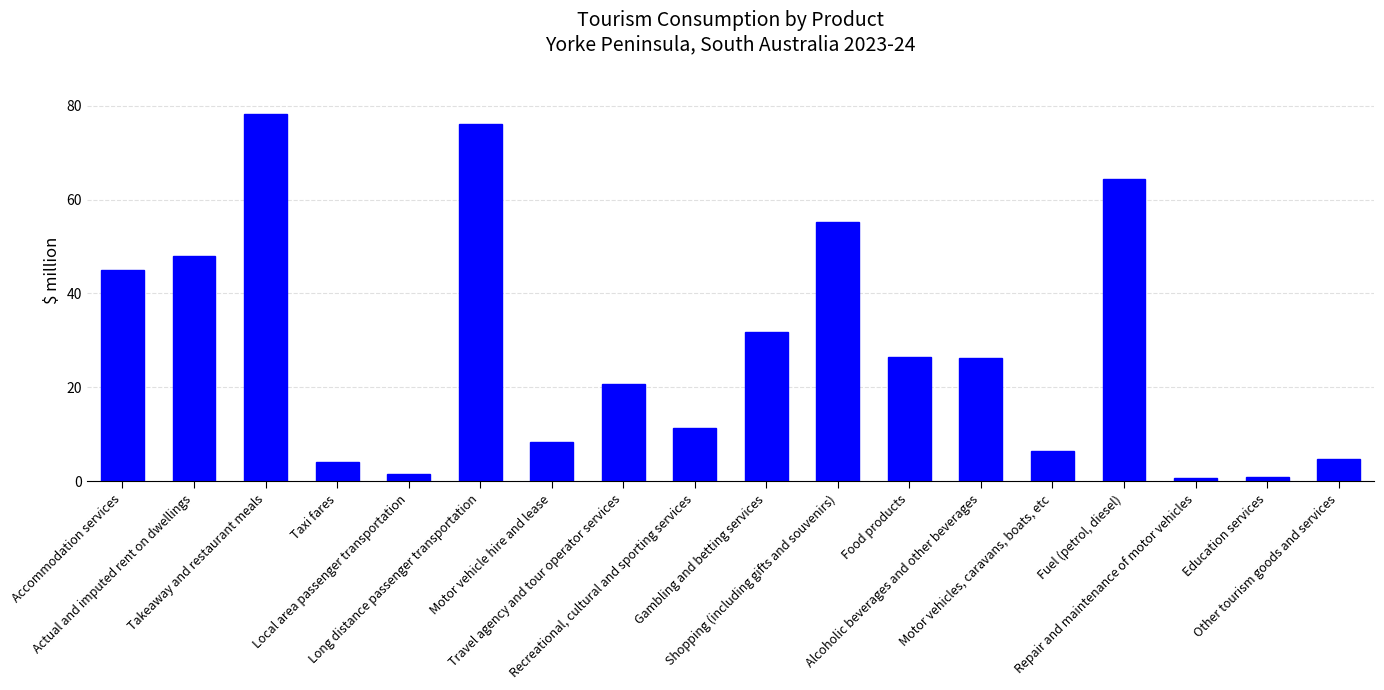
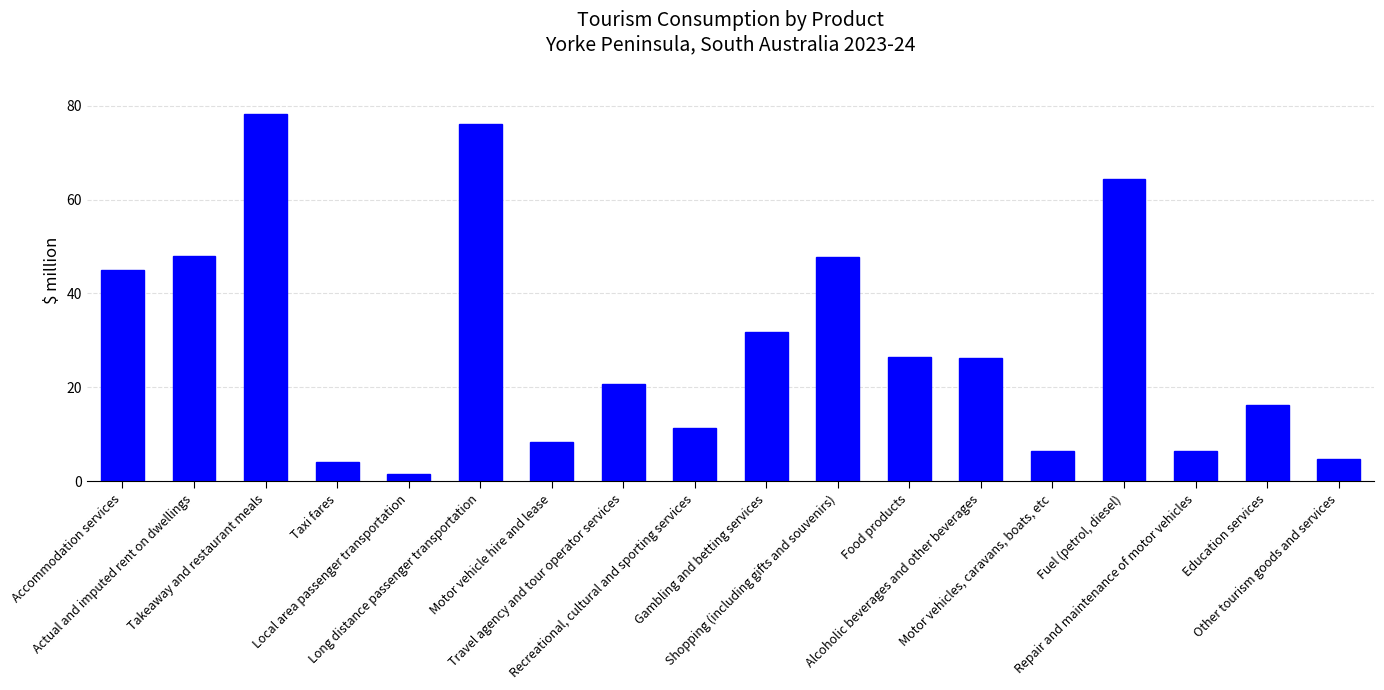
  {
    "Accommodation services": 45,
    "Actual and imputed rent on dwellings": 48,
    "Takeaway and restaurant meals": 78,
    "Taxi fares": 4,
    "Local area passenger transportation": 2,
    "Long distance passenger transportation": 76,
    "Motor vehicle hire and lease": 8,
    "Travel agency and tour operator services": 21,
    "Recreational, cultural and sporting services": 11,
    "Gambling and betting services": 32,
-   "Shopping (including gifts and souvenirs)": 55,
+   "Shopping (including gifts and souvenirs)": 48,
    "Food products": 26,
    "Alcoholic beverages and other beverages": 26,
    "Motor vehicles, caravans, boats, etc": 7,
    "Fuel (petrol, diesel)": 64,
-   "Repair and maintenance of motor vehicles": 1,
-   "Education services": 1,
+   "Repair and maintenance of motor vehicles": 6,
+   "Education services": 16,
    "Other tourism goods and services": 5
  }
